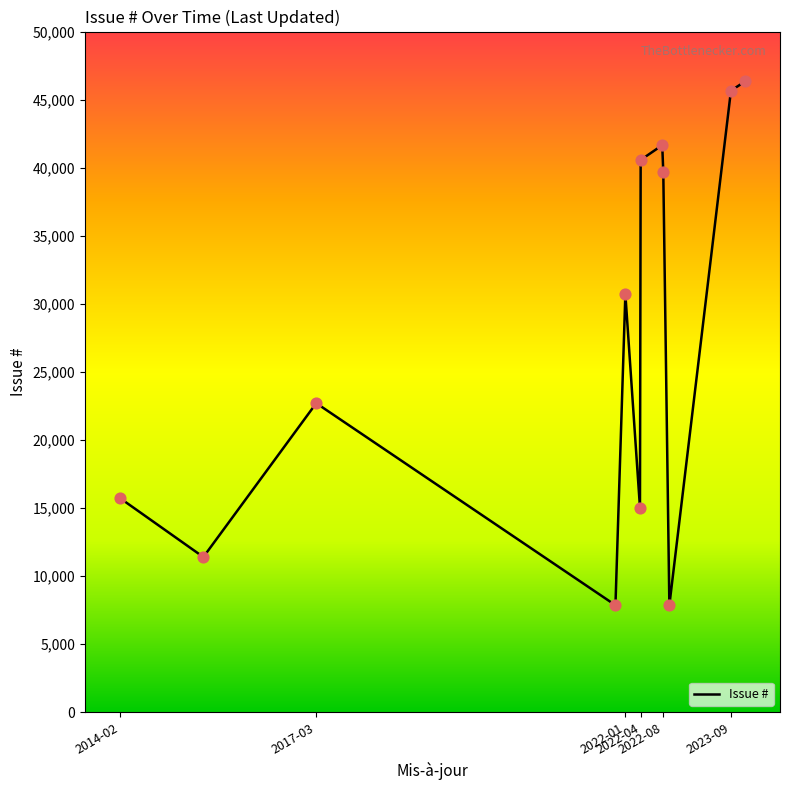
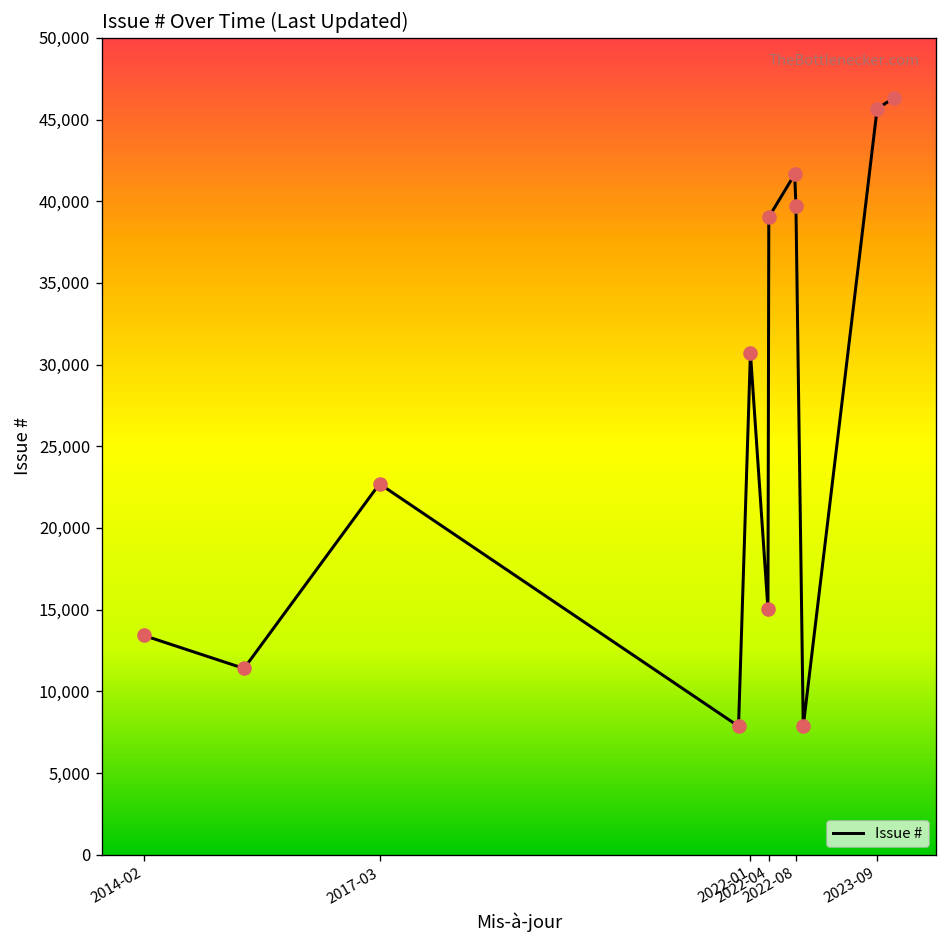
  {
-   "2014-02": "15,700",
+   "2014-02": "13,400",
    "2017-03": "22,700",
    "2022-01": "30,700",
-   "2022-04": "40,600",
+   "2022-04": "39,000",
    "2022-08": "39,700",
    "2023-09": "45,700"
  }
